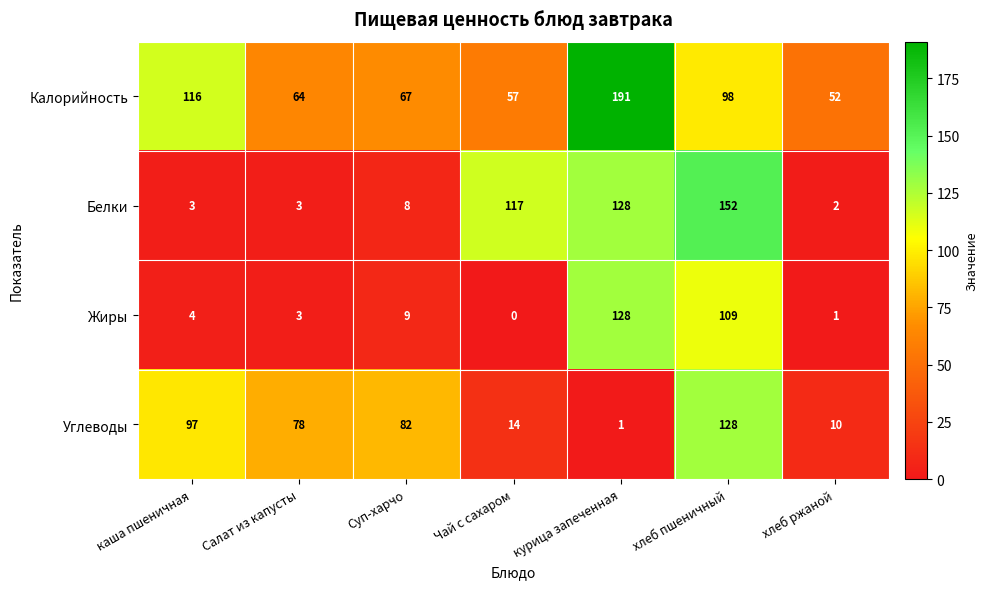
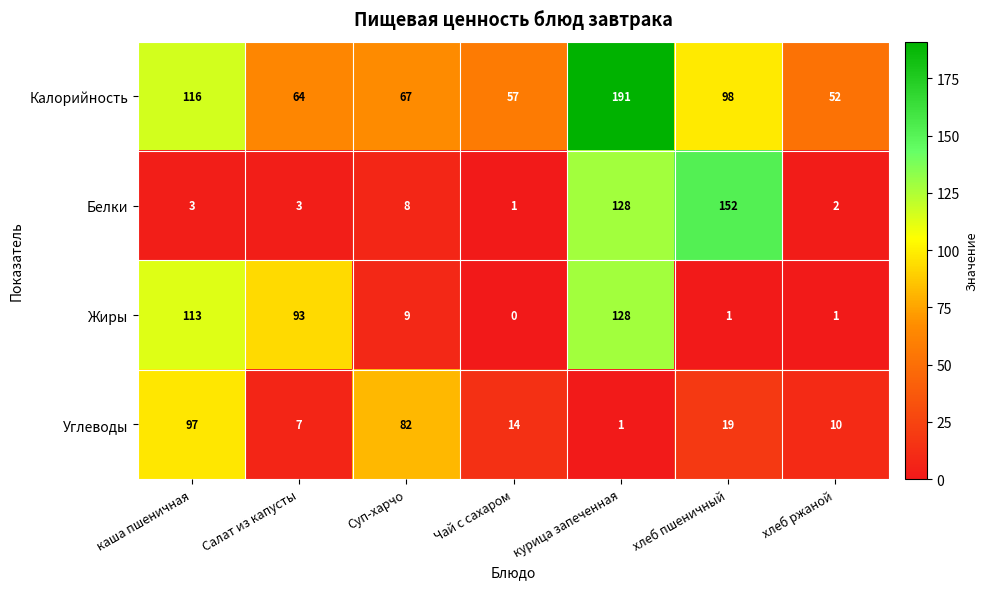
  {
    "Калорийность": {
      "каша пшеничная": 116,
      "Салат из капусты": 64,
      "Суп-харчо": 67,
      "Чай с сахаром": 57,
      "курица запеченная": 191,
      "хлеб пшеничный": 98,
      "хлеб ржаной": 52
    },
    "Белки": {
      "каша пшеничная": 3,
      "Салат из капусты": 3,
      "Суп-харчо": 8,
-     "Чай с сахаром": 117,
+     "Чай с сахаром": 1,
      "курица запеченная": 128,
      "хлеб пшеничный": 152,
      "хлеб ржаной": 2
    },
    "Жиры": {
-     "каша пшеничная": 4,
-     "Салат из капусты": 3,
+     "каша пшеничная": 113,
+     "Салат из капусты": 93,
      "Суп-харчо": 9,
      "Чай с сахаром": 0,
      "курица запеченная": 128,
-     "хлеб пшеничный": 109,
+     "хлеб пшеничный": 1,
      "хлеб ржаной": 1
    },
    "Углеводы": {
      "каша пшеничная": 97,
-     "Салат из капусты": 78,
+     "Салат из капусты": 7,
      "Суп-харчо": 82,
      "Чай с сахаром": 14,
      "курица запеченная": 1,
-     "хлеб пшеничный": 128,
+     "хлеб пшеничный": 19,
      "хлеб ржаной": 10
    }
  }
